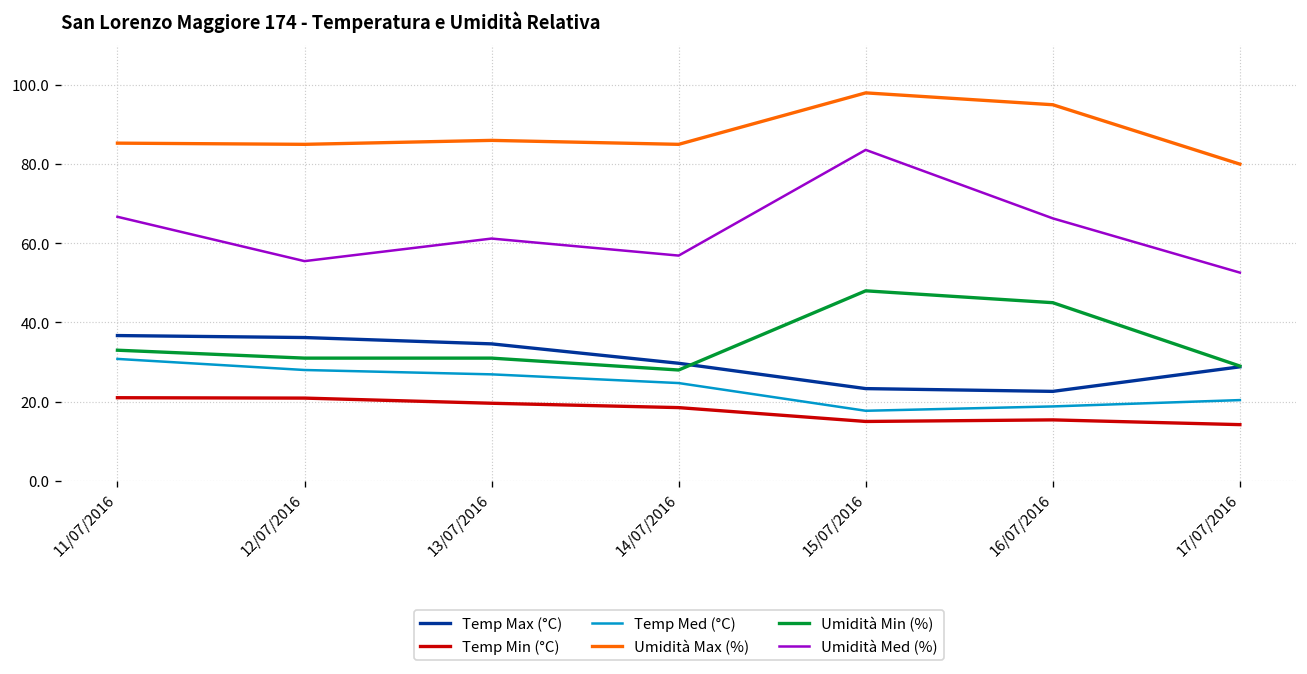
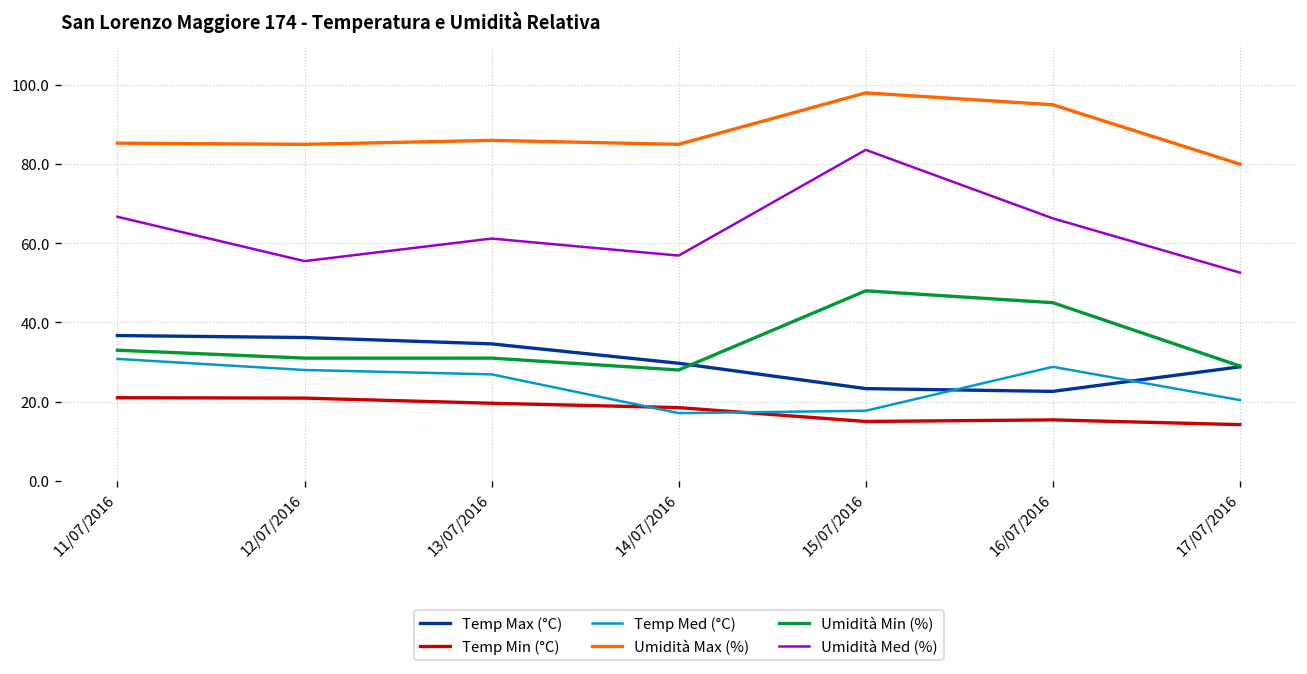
  {
    "Temp Max (°C)": {
      "11/07/2016": 37,
      "12/07/2016": 36,
      "13/07/2016": 35,
      "14/07/2016": 30,
      "15/07/2016": 23,
      "16/07/2016": 23
    },
    "Temp Min (°C)": {
      "11/07/2016": 21,
      "12/07/2016": 21,
      "13/07/2016": 20,
      "14/07/2016": 19,
      "15/07/2016": 15,
      "16/07/2016": 15,
      "17/07/2016": 14
    },
    "Temp Med (°C)": {
      "11/07/2016": 31,
      "12/07/2016": 28,
      "13/07/2016": 27,
-     "14/07/2016": 25,
+     "14/07/2016": 17,
      "15/07/2016": 18,
-     "16/07/2016": 19,
+     "16/07/2016": 29,
      "17/07/2016": 20
    },
    "Umidità Max (%)": {
      "11/07/2016": 85,
      "12/07/2016": 85,
      "13/07/2016": 86,
      "14/07/2016": 85,
      "15/07/2016": 98,
      "16/07/2016": 95,
      "17/07/2016": 80
    },
    "Umidità Min (%)": {
      "11/07/2016": 33,
      "12/07/2016": 31,
      "13/07/2016": 31,
      "14/07/2016": 28,
      "15/07/2016": 48,
      "16/07/2016": 45
    },
    "Umidità Med (%)": {
      "11/07/2016": 67,
      "12/07/2016": 56,
      "13/07/2016": 61,
      "14/07/2016": 57,
      "15/07/2016": 84,
      "16/07/2016": 66,
      "17/07/2016": 53
    }
  }
